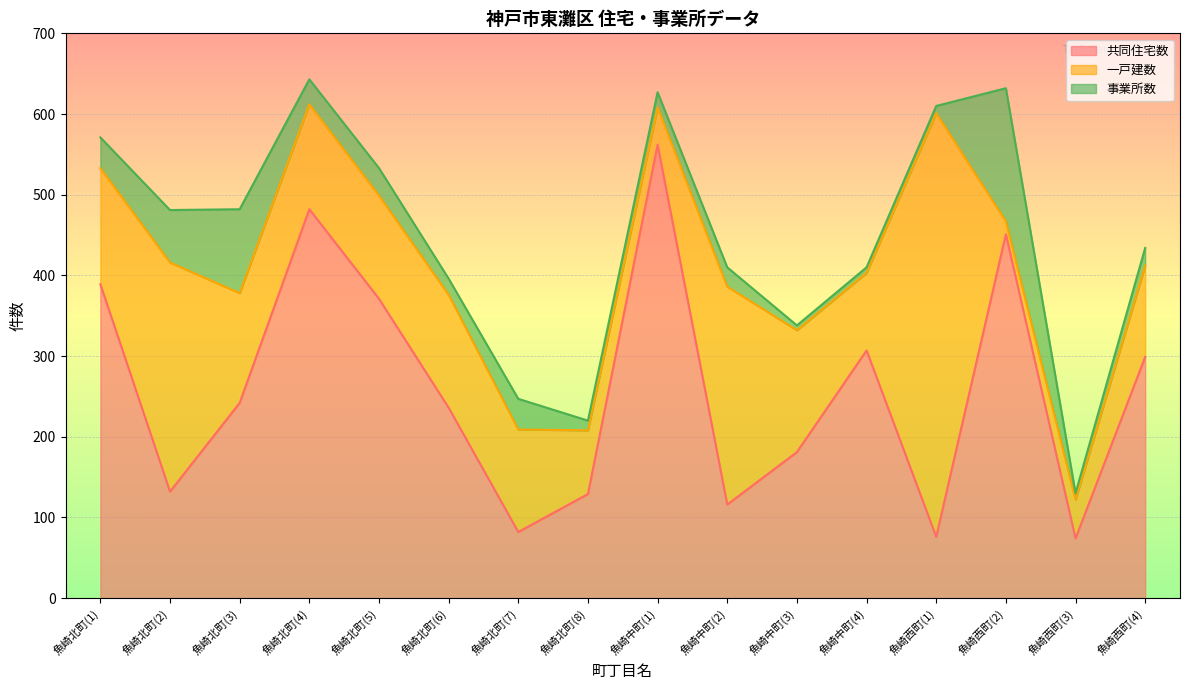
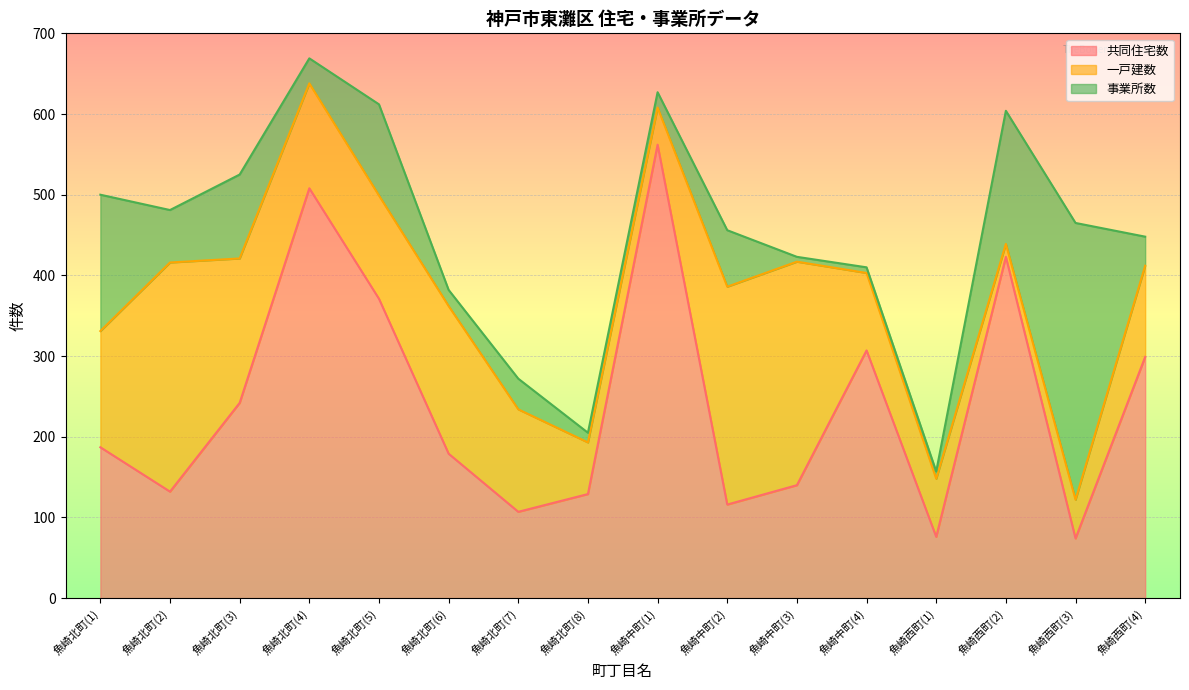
  {
    "共同住宅数": {
-     "魚崎北町(1)": 390,
+     "魚崎北町(1)": 190,
      "魚崎北町(2)": 130,
      "魚崎北町(3)": 240,
-     "魚崎北町(4)": 480,
+     "魚崎北町(4)": 510,
      "魚崎北町(5)": 370,
-     "魚崎北町(6)": 240,
-     "魚崎北町(7)": 80,
+     "魚崎北町(6)": 180,
+     "魚崎北町(7)": 110,
      "魚崎北町(8)": 130,
      "魚崎中町(1)": 560,
      "魚崎中町(2)": 120,
-     "魚崎中町(3)": 180,
+     "魚崎中町(3)": 140,
      "魚崎中町(4)": 310,
      "魚崎西町(1)": 80,
-     "魚崎西町(2)": 450,
+     "魚崎西町(2)": 420,
      "魚崎西町(3)": 70,
      "魚崎西町(4)": 300
    },
    "一戸建数": {
      "魚崎北町(1)": 140,
      "魚崎北町(2)": 280,
-     "魚崎北町(3)": 140,
+     "魚崎北町(3)": 180,
      "魚崎北町(4)": 130,
      "魚崎北町(5)": 130,
-     "魚崎北町(6)": 140,
+     "魚崎北町(6)": 180,
      "魚崎北町(7)": 130,
-     "魚崎北町(8)": 80,
+     "魚崎北町(8)": 60,
      "魚崎中町(1)": 50,
      "魚崎中町(2)": 270,
-     "魚崎中町(3)": 150,
+     "魚崎中町(3)": 280,
      "魚崎中町(4)": 100,
-     "魚崎西町(1)": 530,
+     "魚崎西町(1)": 70,
      "魚崎西町(2)": 20,
      "魚崎西町(3)": 50,
      "魚崎西町(4)": 110
    },
    "事業所数": {
-     "魚崎北町(1)": 40,
+     "魚崎北町(1)": 170,
      "魚崎北町(2)": 70,
      "魚崎北町(3)": 100,
      "魚崎北町(4)": 30,
-     "魚崎北町(5)": 30,
+     "魚崎北町(5)": 110,
      "魚崎北町(6)": 20,
      "魚崎北町(7)": 40,
      "魚崎北町(8)": 10,
      "魚崎中町(1)": 20,
-     "魚崎中町(2)": 20,
+     "魚崎中町(2)": 70,
      "魚崎中町(3)": 10,
      "魚崎中町(4)": 10,
      "魚崎西町(1)": 10,
      "魚崎西町(2)": 170,
-     "魚崎西町(3)": 10,
-     "魚崎西町(4)": 20
+     "魚崎西町(3)": 340,
+     "魚崎西町(4)": 40
    }
  }
